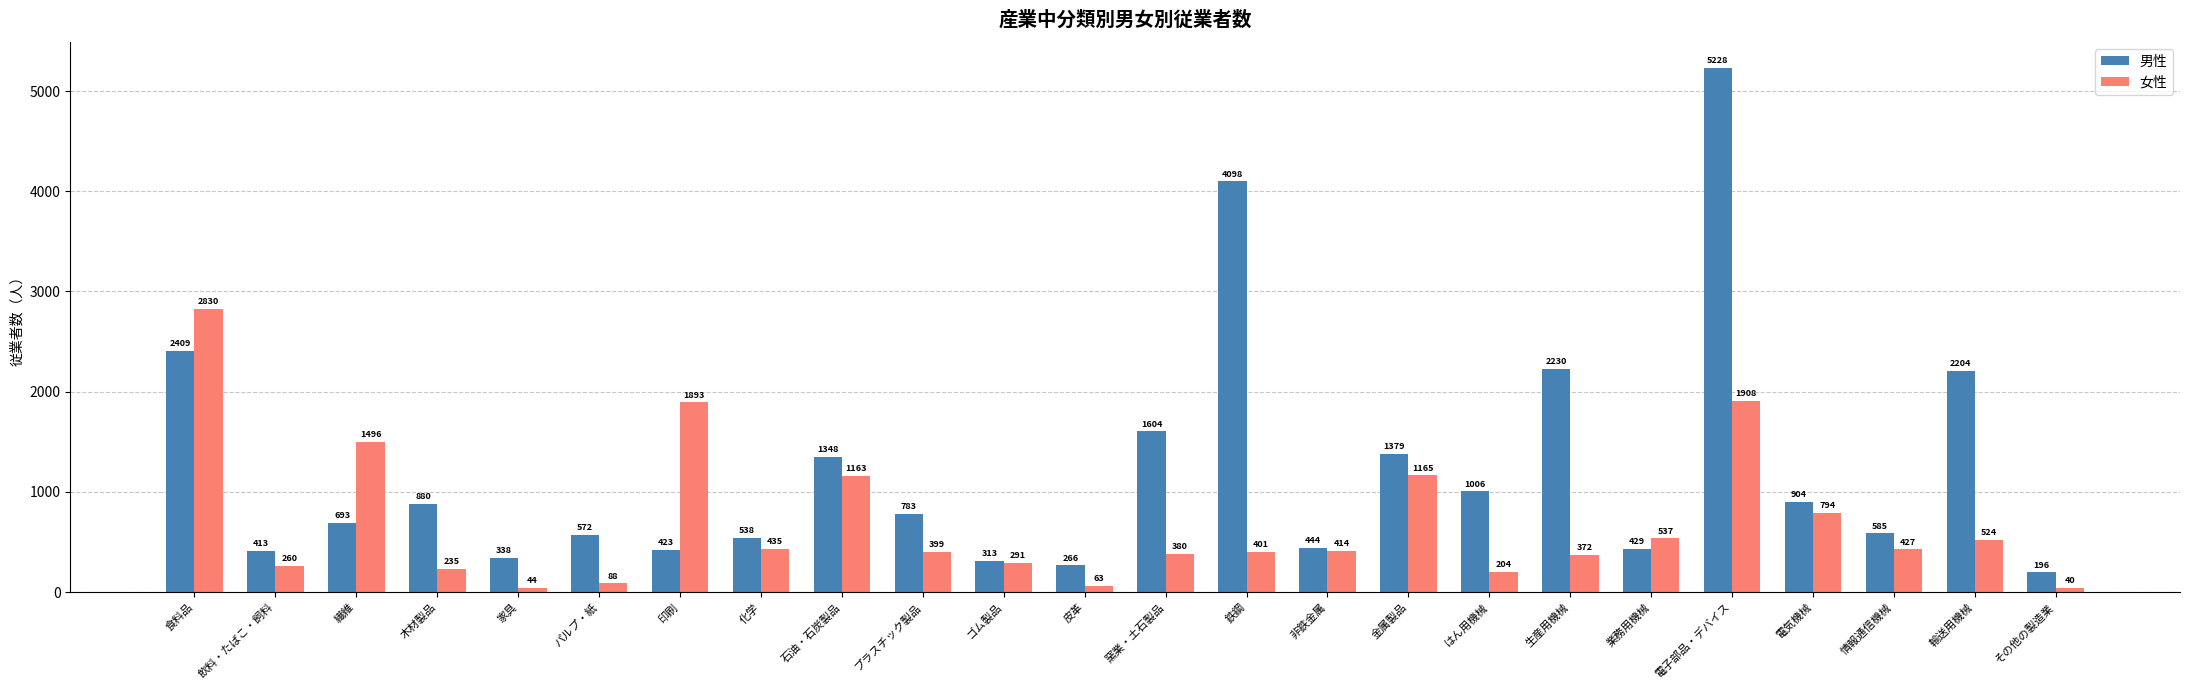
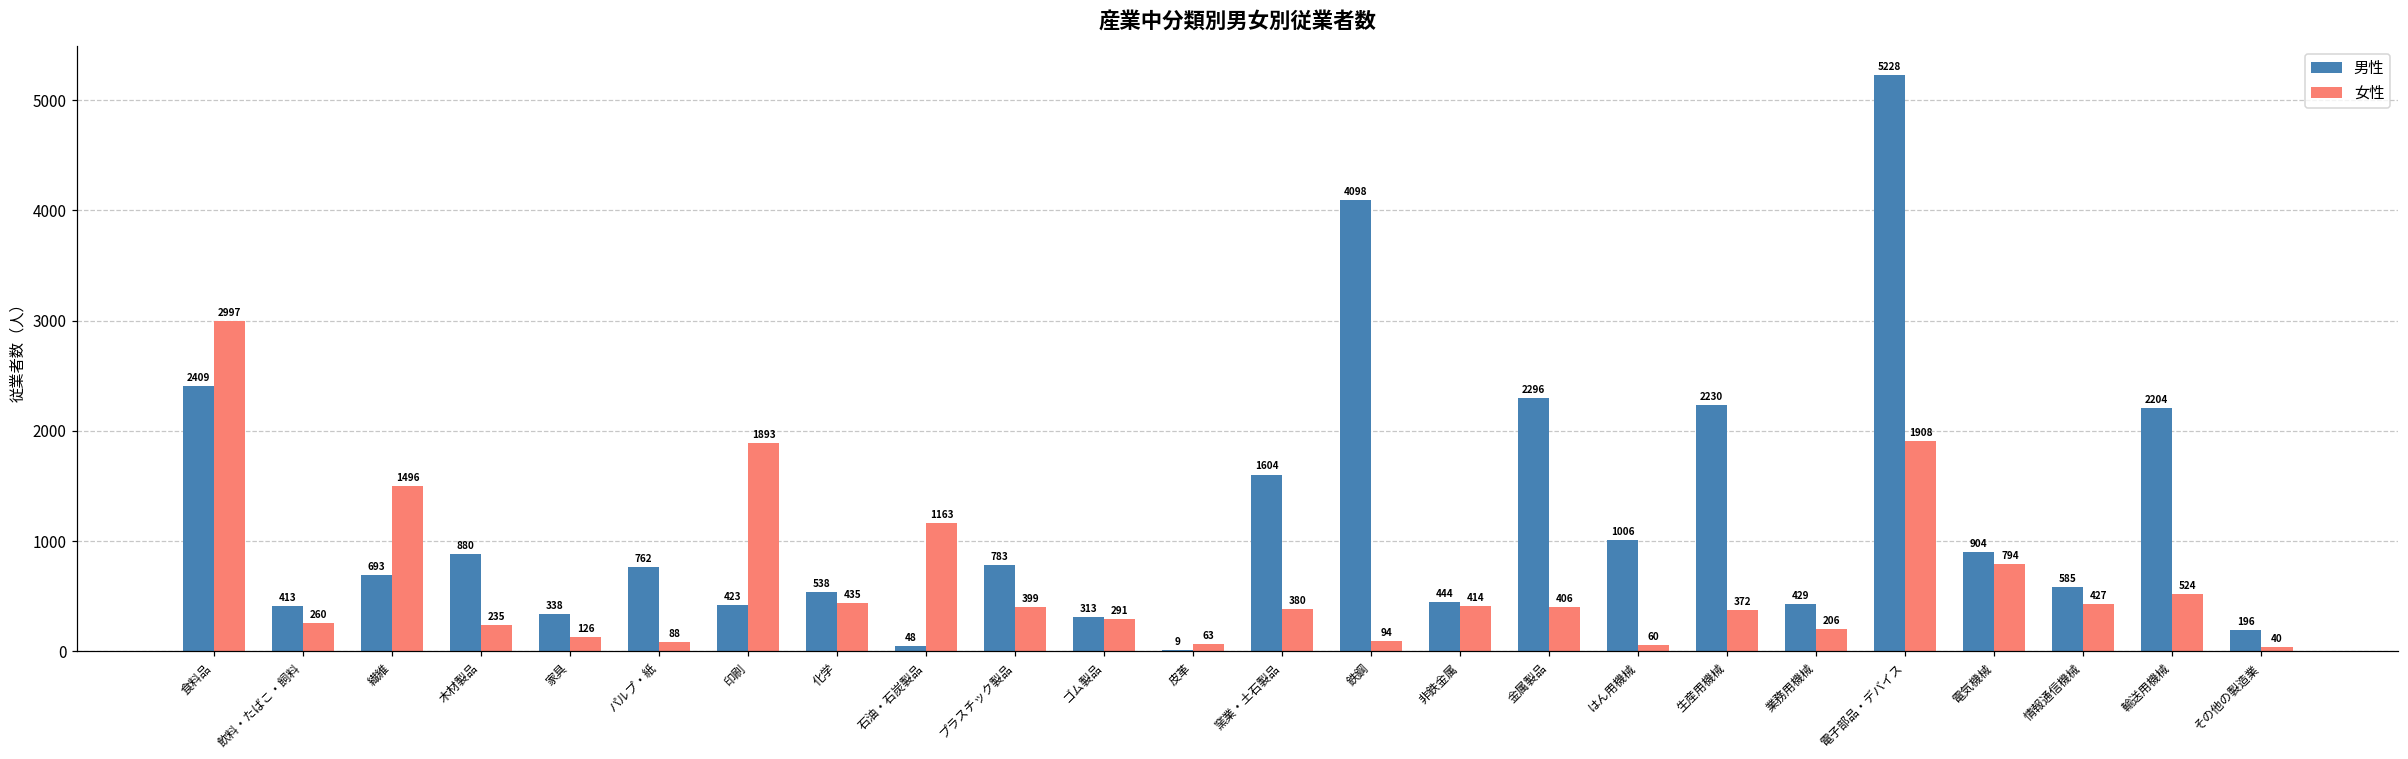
  {
    "男性": {
      "食料品": 2409,
      "飲料・たばこ・飼料": 413,
      "繊維": 693,
      "木材製品": 880,
      "家具": 338,
-     "パルプ・紙": 572,
+     "パルプ・紙": 762,
      "印刷": 423,
      "化学": 538,
-     "石油・石炭製品": 1348,
+     "石油・石炭製品": 48,
      "プラスチック製品": 783,
      "ゴム製品": 313,
-     "皮革": 266,
+     "皮革": 9,
      "窯業・土石製品": 1604,
      "鉄鋼": 4098,
      "非鉄金属": 444,
-     "金属製品": 1379,
+     "金属製品": 2296,
      "はん用機械": 1006,
      "生産用機械": 2230,
      "業務用機械": 429,
      "電子部品・デバイス": 5228,
      "電気機械": 904,
      "情報通信機械": 585,
      "輸送用機械": 2204,
      "その他の製造業": 196
    },
    "女性": {
-     "食料品": 2830,
+     "食料品": 2997,
      "飲料・たばこ・飼料": 260,
      "繊維": 1496,
      "木材製品": 235,
-     "家具": 44,
+     "家具": 126,
      "パルプ・紙": 88,
      "印刷": 1893,
      "化学": 435,
      "石油・石炭製品": 1163,
      "プラスチック製品": 399,
      "ゴム製品": 291,
      "皮革": 63,
      "窯業・土石製品": 380,
-     "鉄鋼": 401,
+     "鉄鋼": 94,
      "非鉄金属": 414,
-     "金属製品": 1165,
-     "はん用機械": 204,
+     "金属製品": 406,
+     "はん用機械": 60,
      "生産用機械": 372,
-     "業務用機械": 537,
+     "業務用機械": 206,
      "電子部品・デバイス": 1908,
      "電気機械": 794,
      "情報通信機械": 427,
      "輸送用機械": 524,
      "その他の製造業": 40
    }
  }
